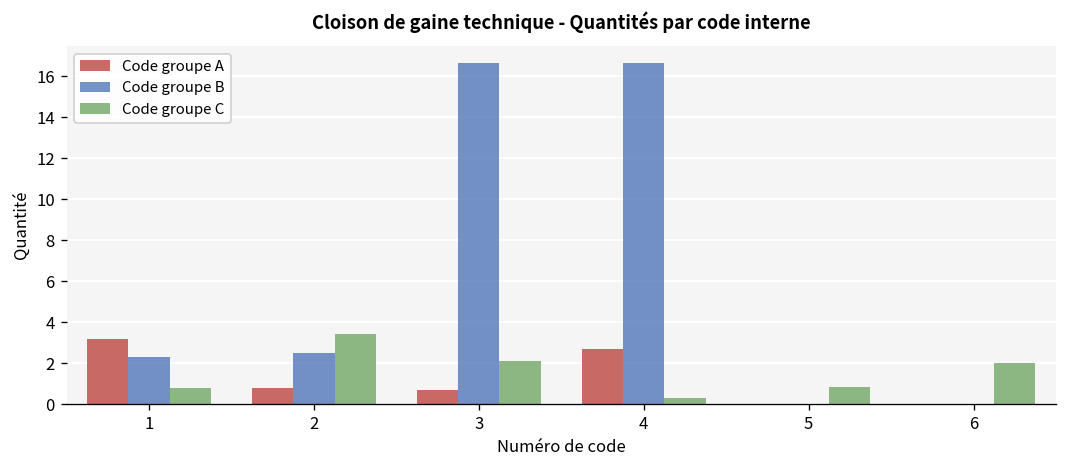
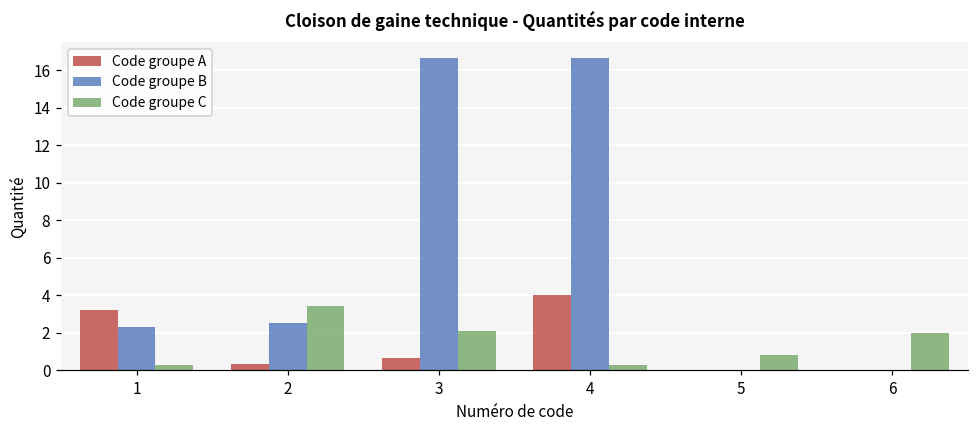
  {
    "Code groupe A": {
      "1": 3.2,
-     "2": 0.8,
+     "2": 0.3,
      "3": 0.7,
-     "4": 2.7,
+     "4": 4.0,
      "5": 0.0,
      "6": 0.0
    },
    "Code groupe B": {
      "1": 2.3,
      "2": 2.5,
      "3": 16.7,
      "4": 16.7,
      "5": 0.0,
      "6": 0.0
    },
    "Code groupe C": {
-     "1": 0.8,
+     "1": 0.3,
      "2": 3.4,
      "3": 2.1,
      "4": 0.3,
      "5": 0.8,
      "6": 2.0
    }
  }
